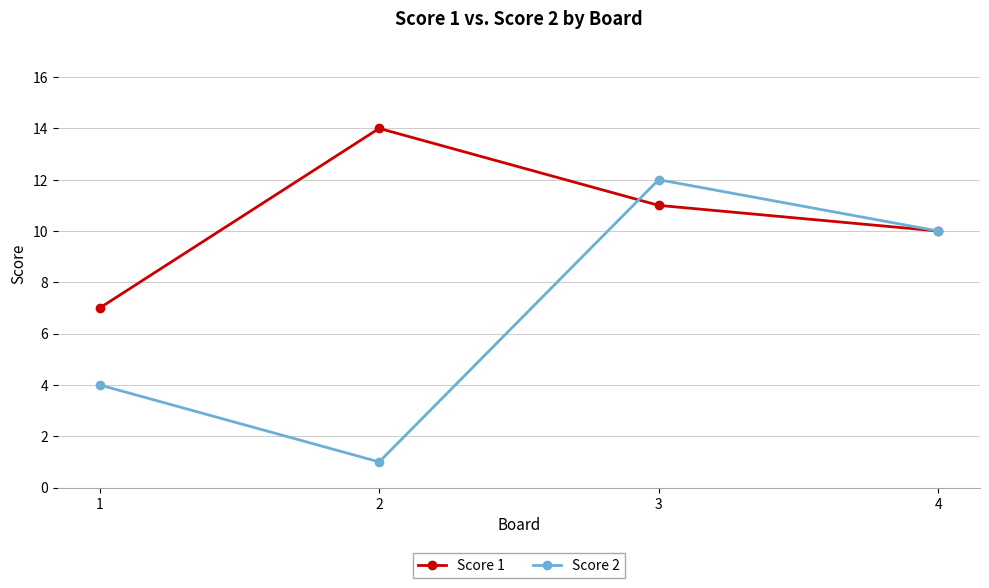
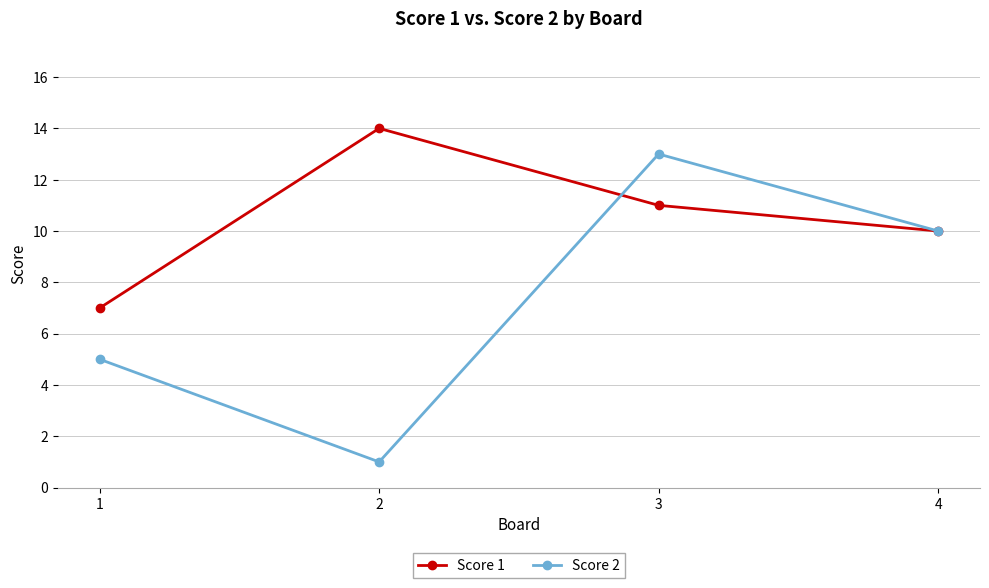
  {
    "Score 1": {
      "1": 7,
      "2": 14,
      "3": 11
    },
    "Score 2": {
-     "1": 4,
+     "1": 5,
      "2": 1,
-     "3": 12
+     "3": 13
    }
  }
